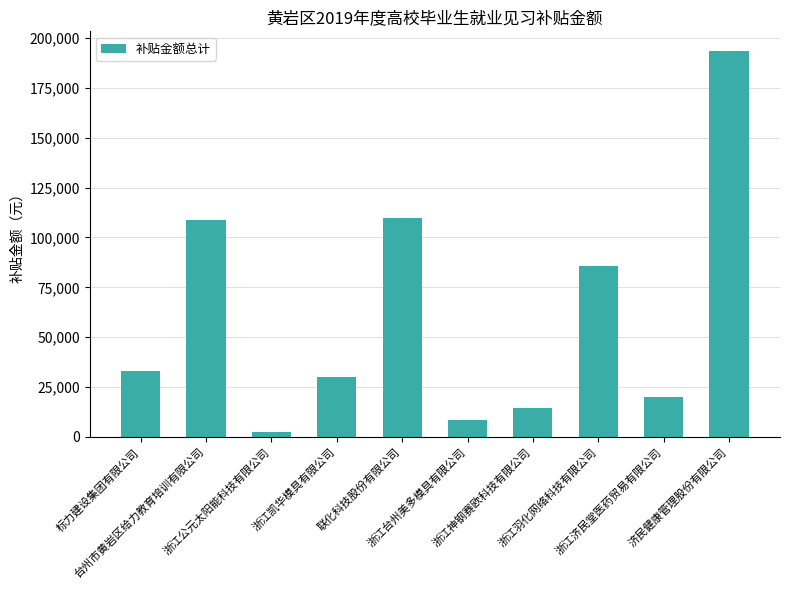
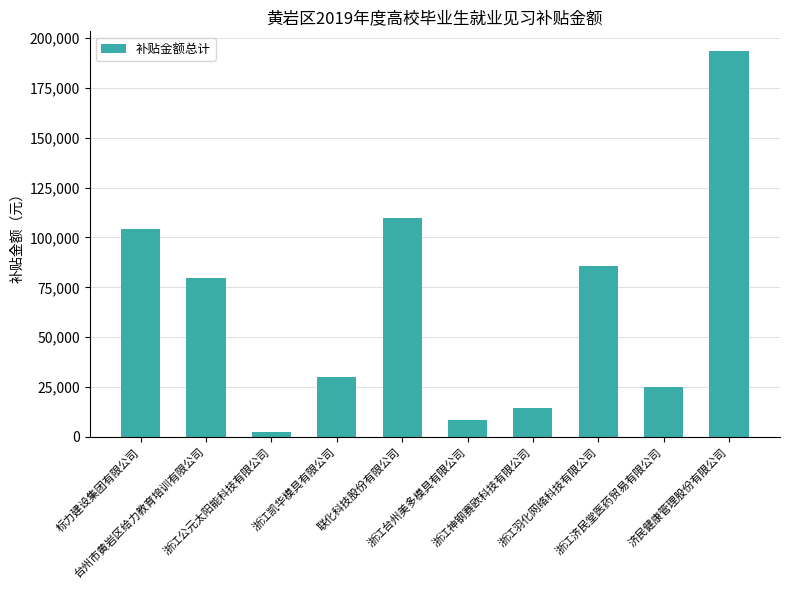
  {
-   "标力建设集团有限公司": "33,000",
-   "台州市黄岩区给力教育培训有限公司": "109,000",
+   "标力建设集团有限公司": "104,000",
+   "台州市黄岩区给力教育培训有限公司": "79,000",
    "浙江公元太阳能科技有限公司": "3,000",
    "浙江凯华模具有限公司": "30,000",
    "联化科技股份有限公司": "110,000",
    "浙江台州美多模具有限公司": "9,000",
    "浙江神钢赛欧科技有限公司": "14,000",
    "浙江羽化网络科技有限公司": "86,000",
-   "浙江济民堂医药贸易有限公司": "20,000",
+   "浙江济民堂医药贸易有限公司": "25,000",
    "济民健康管理股份有限公司": "194,000"
  }
